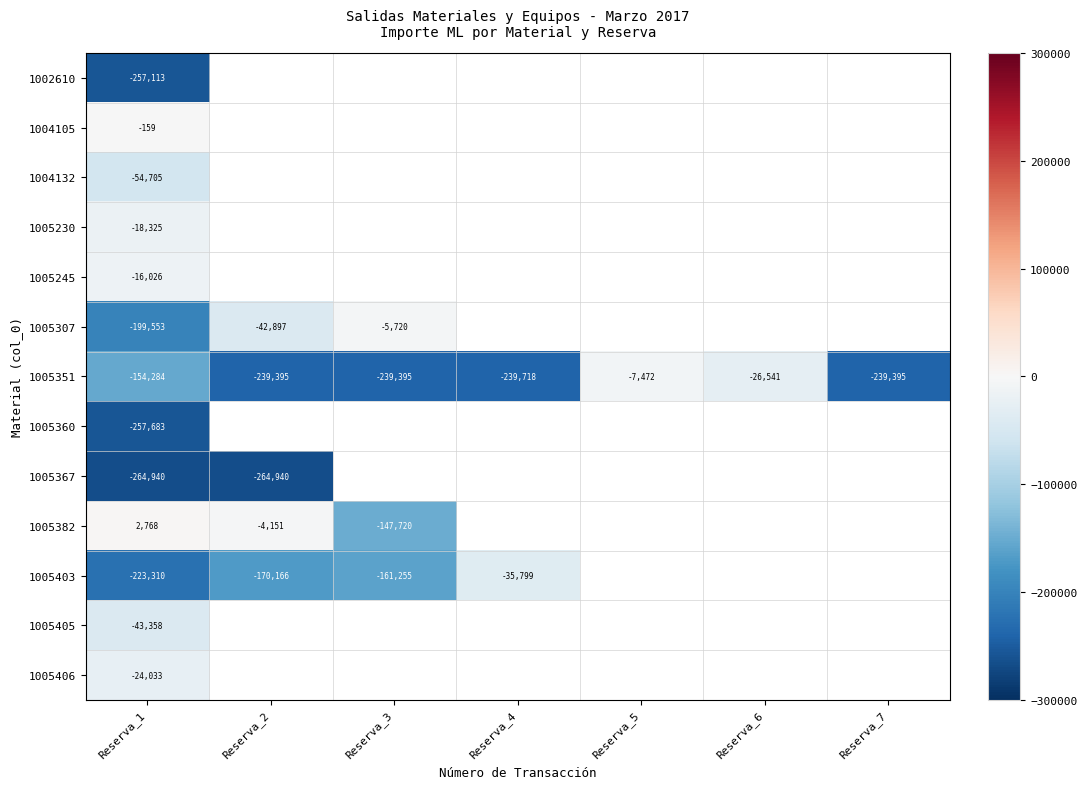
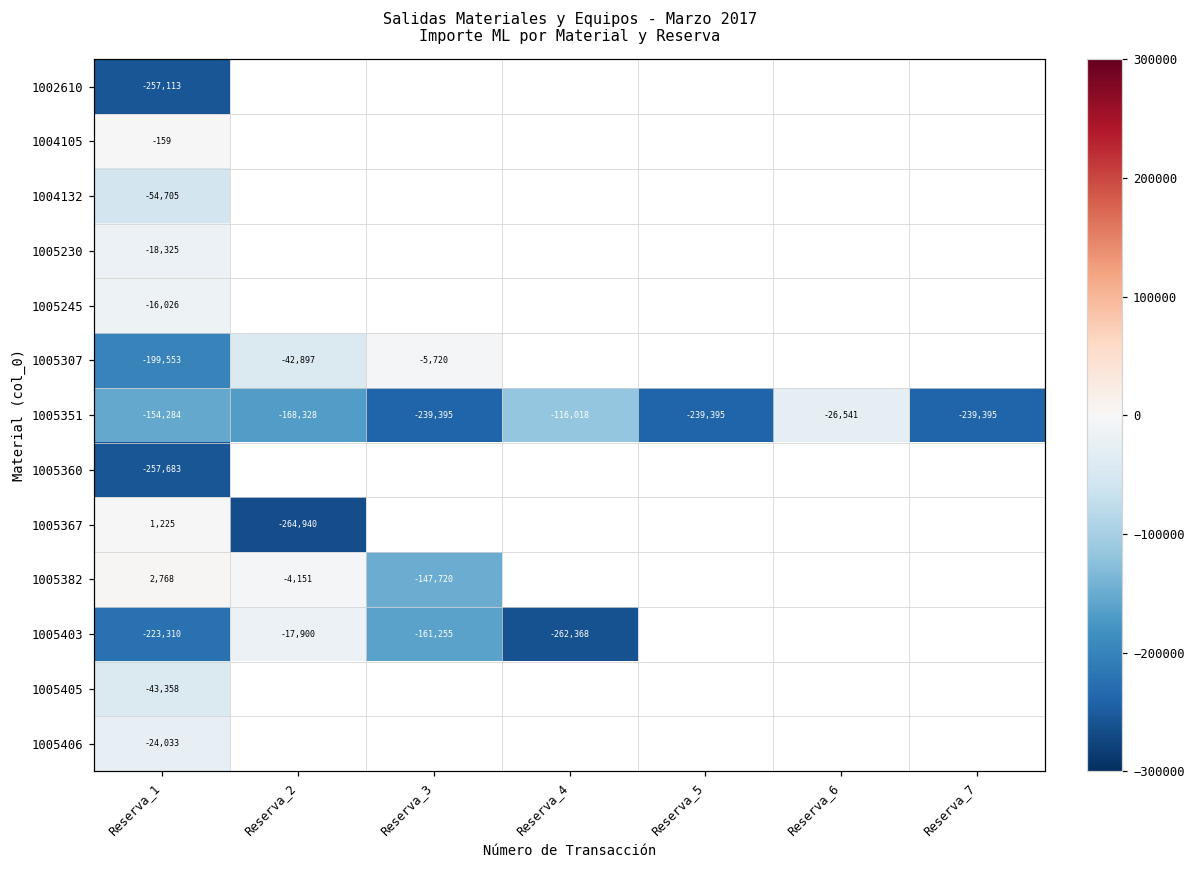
  {
    "1002610": {
      "Reserva_1": "-257,113"
    },
    "1004105": {
      "Reserva_1": "-159"
    },
    "1004132": {
      "Reserva_1": "-54,705"
    },
    "1005230": {
      "Reserva_1": "-18,325"
    },
    "1005245": {
      "Reserva_1": "-16,026"
    },
    "1005307": {
      "Reserva_1": "-199,553",
      "Reserva_2": "-42,897",
      "Reserva_3": "-5,720"
    },
    "1005351": {
      "Reserva_1": "-154,284",
-     "Reserva_2": "-239,395",
+     "Reserva_2": "-168,328",
      "Reserva_3": "-239,395",
-     "Reserva_4": "-239,718",
-     "Reserva_5": "-7,472",
+     "Reserva_4": "-116,018",
+     "Reserva_5": "-239,395",
      "Reserva_6": "-26,541",
      "Reserva_7": "-239,395"
    },
    "1005360": {
      "Reserva_1": "-257,683"
    },
    "1005367": {
-     "Reserva_1": "-264,940",
+     "Reserva_1": "1,225",
      "Reserva_2": "-264,940"
    },
    "1005382": {
      "Reserva_1": "2,768",
      "Reserva_2": "-4,151",
      "Reserva_3": "-147,720"
    },
    "1005403": {
      "Reserva_1": "-223,310",
-     "Reserva_2": "-170,166",
+     "Reserva_2": "-17,900",
      "Reserva_3": "-161,255",
-     "Reserva_4": "-35,799"
+     "Reserva_4": "-262,368"
    },
    "1005405": {
      "Reserva_1": "-43,358"
    },
    "1005406": {
      "Reserva_1": "-24,033"
    }
  }
